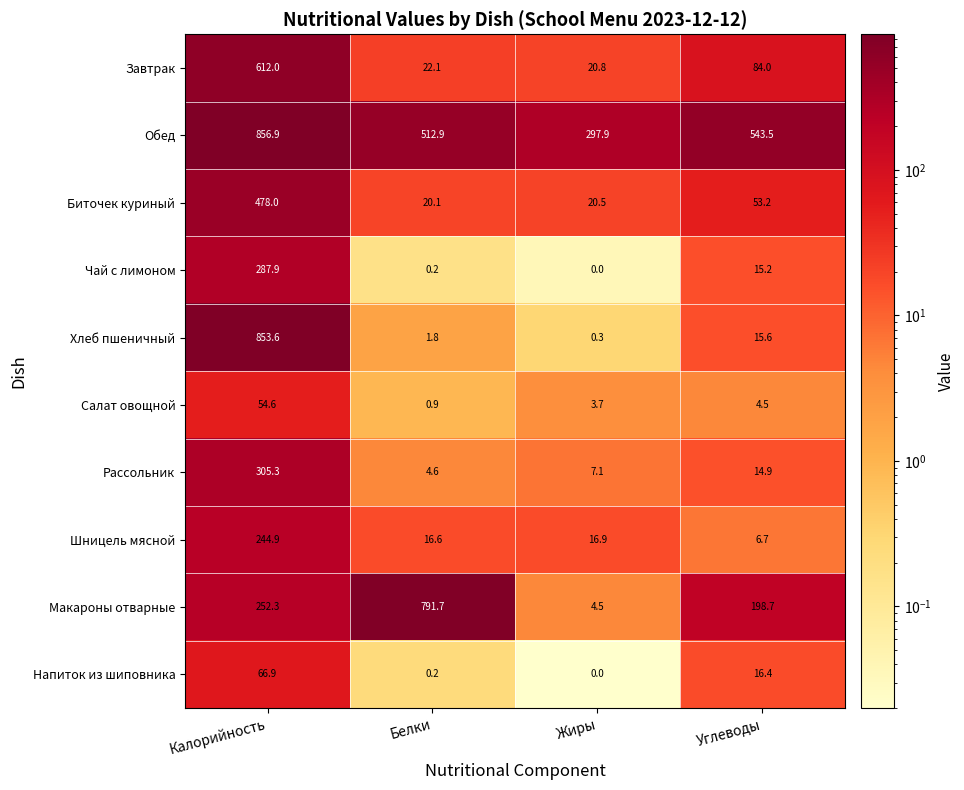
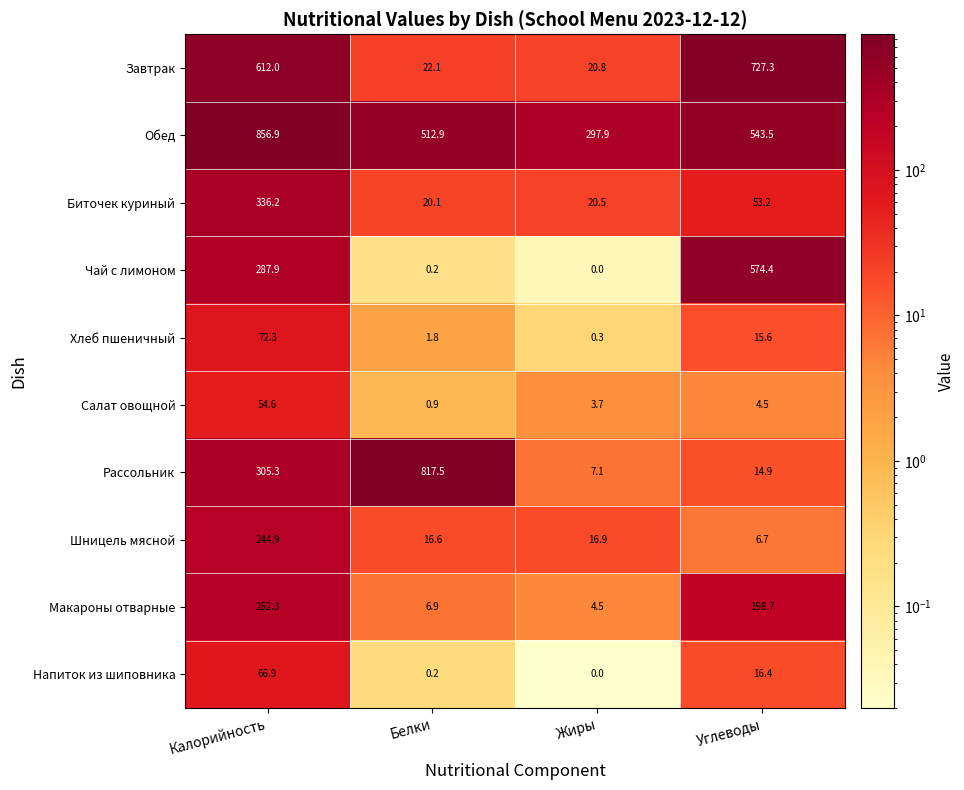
  {
    "Завтрак": {
      "Калорийность": 612.0,
      "Белки": 22.1,
      "Жиры": 20.8,
-     "Углеводы": 84.0
+     "Углеводы": 727.3
    },
    "Обед": {
      "Калорийность": 856.9,
      "Белки": 512.9,
      "Жиры": 297.9,
      "Углеводы": 543.5
    },
    "Биточек куриный": {
-     "Калорийность": 478.0,
+     "Калорийность": 336.2,
      "Белки": 20.1,
      "Жиры": 20.5,
      "Углеводы": 53.2
    },
    "Чай с лимоном": {
      "Калорийность": 287.9,
      "Белки": 0.2,
      "Жиры": 0.0,
-     "Углеводы": 15.2
+     "Углеводы": 574.4
    },
    "Хлеб пшеничный": {
-     "Калорийность": 853.6,
+     "Калорийность": 72.3,
      "Белки": 1.8,
      "Жиры": 0.3,
      "Углеводы": 15.6
    },
    "Салат овощной": {
      "Калорийность": 54.6,
      "Белки": 0.9,
      "Жиры": 3.7,
      "Углеводы": 4.5
    },
    "Рассольник": {
      "Калорийность": 305.3,
-     "Белки": 4.6,
+     "Белки": 817.5,
      "Жиры": 7.1,
      "Углеводы": 14.9
    },
    "Шницель мясной": {
      "Калорийность": 244.9,
      "Белки": 16.6,
      "Жиры": 16.9,
      "Углеводы": 6.7
    },
    "Макароны отварные": {
      "Калорийность": 252.3,
-     "Белки": 791.7,
+     "Белки": 6.9,
      "Жиры": 4.5,
      "Углеводы": 198.7
    },
    "Напиток из шиповника": {
      "Калорийность": 66.9,
      "Белки": 0.2,
      "Жиры": 0.0,
      "Углеводы": 16.4
    }
  }
